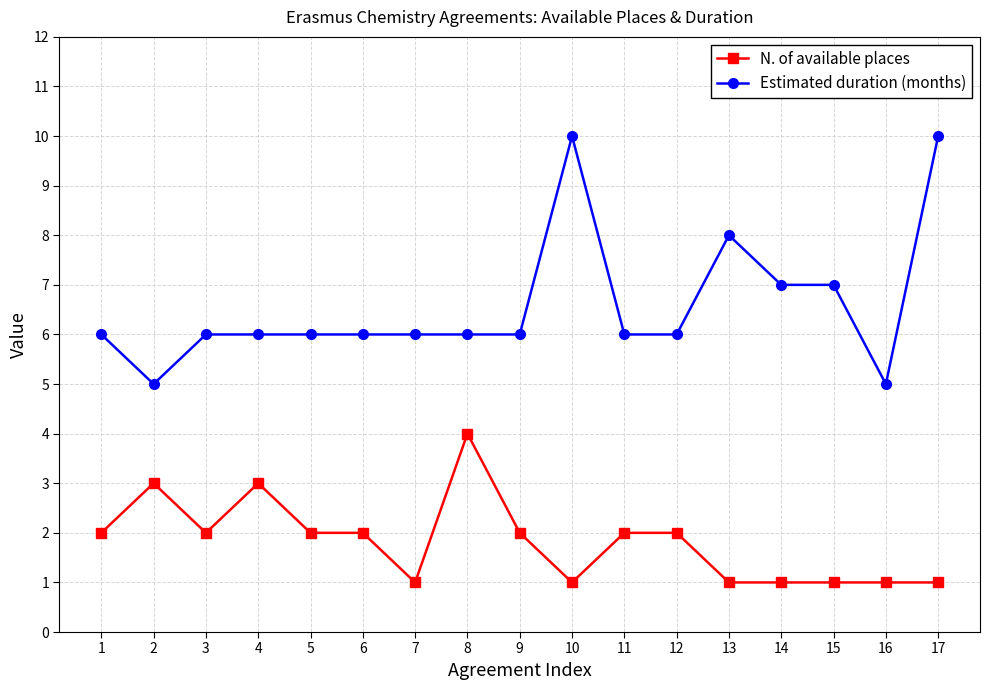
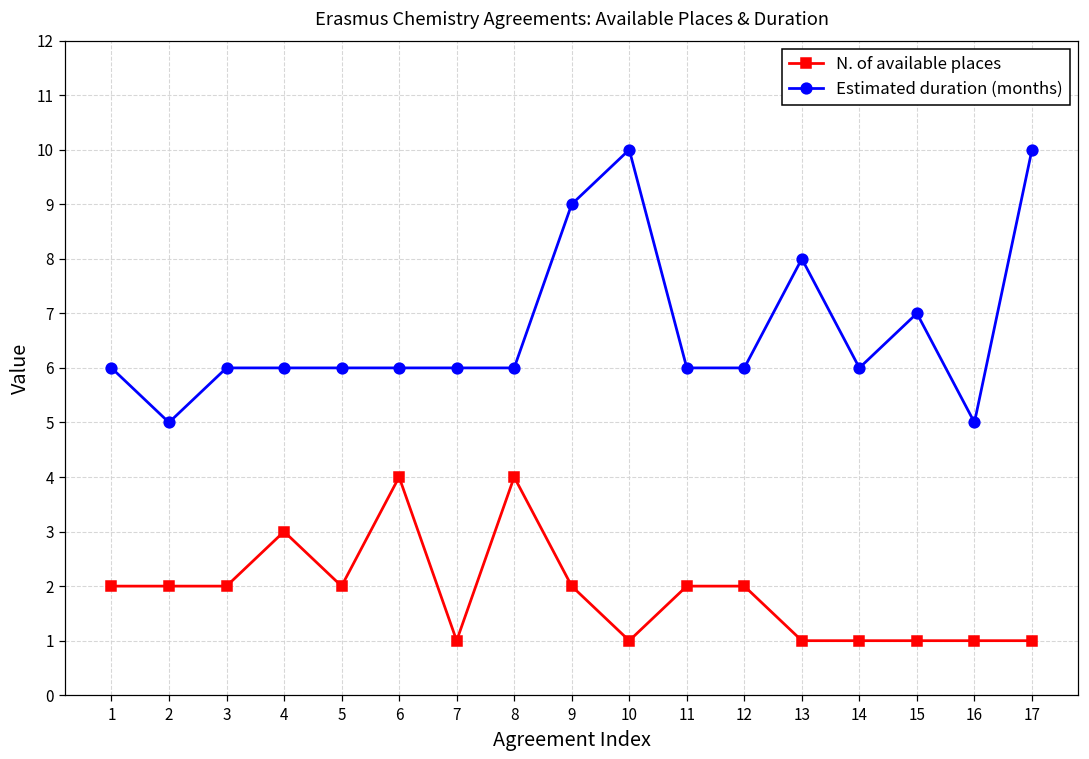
  {
    "N. of available places": {
      "1": 2,
-     "2": 3,
+     "2": 2,
      "3": 2,
      "4": 3,
      "5": 2,
-     "6": 2,
+     "6": 4,
      "7": 1,
      "8": 4,
      "9": 2,
      "10": 1,
      "11": 2,
      "12": 2,
      "13": 1,
      "14": 1,
      "15": 1,
      "16": 1,
      "17": 1
    },
    "Estimated duration (months)": {
      "1": 6,
      "2": 5,
      "3": 6,
      "4": 6,
      "5": 6,
      "6": 6,
      "7": 6,
      "8": 6,
-     "9": 6,
+     "9": 9,
      "10": 10,
      "11": 6,
      "12": 6,
      "13": 8,
-     "14": 7,
+     "14": 6,
      "15": 7,
      "16": 5,
      "17": 10
    }
  }
